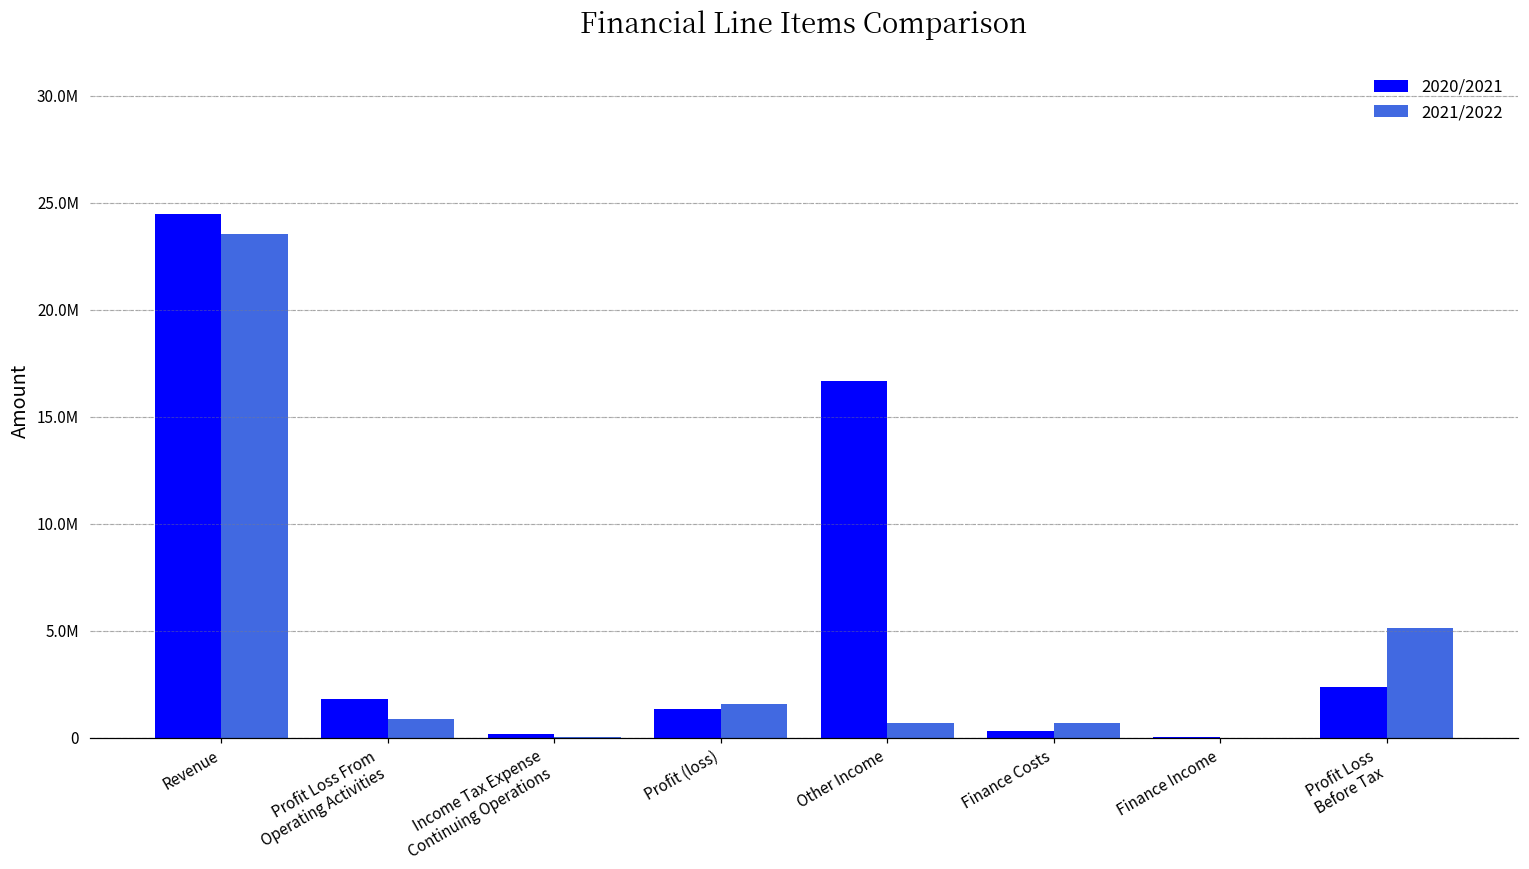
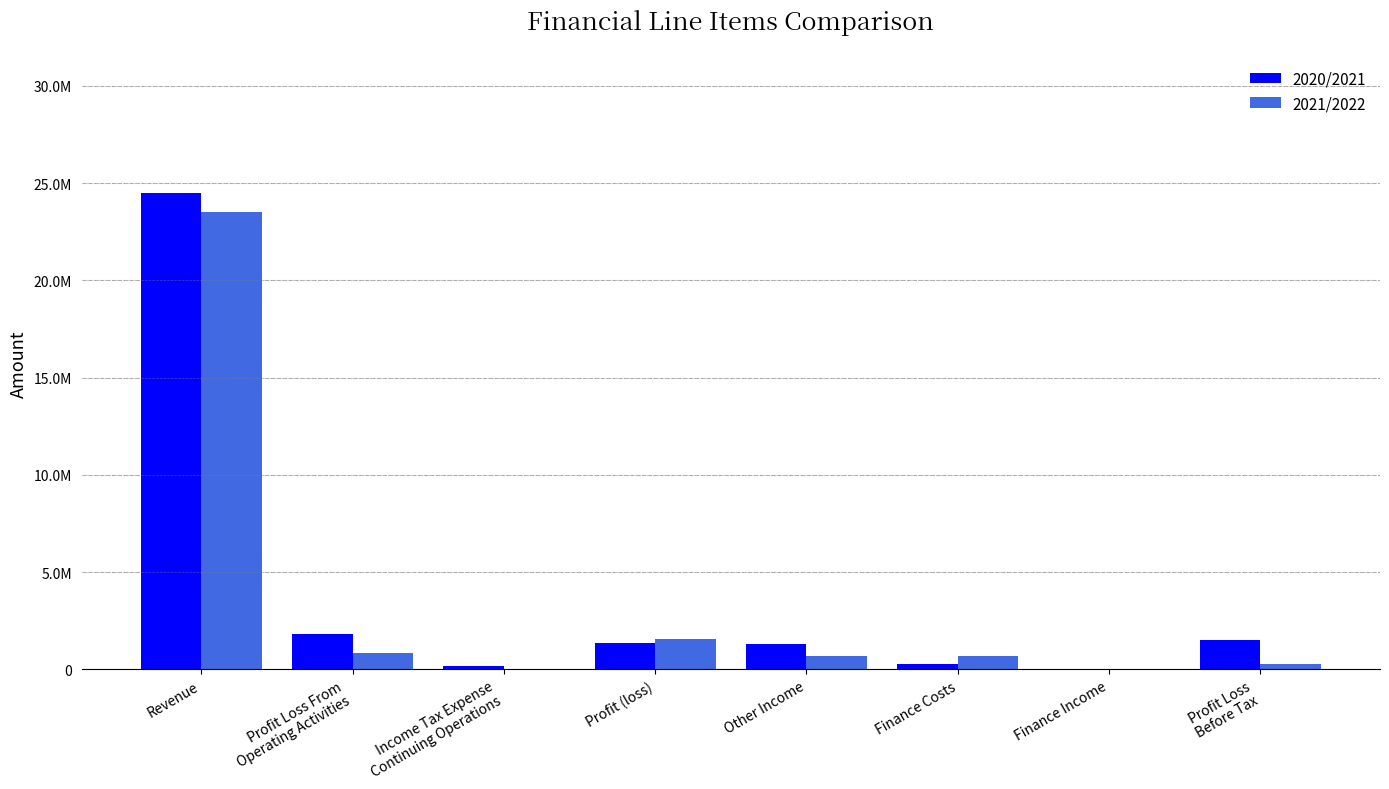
  {
    "2020/2021": {
      "Revenue": 24500000,
      "Profit Loss From Operating Activities": 1800000,
      "Income Tax Expense Continuing Operations": 200000,
      "Profit (loss)": 1400000,
-     "Other Income": 16700000,
+     "Other Income": 1300000,
      "Finance Costs": 300000,
-     "Profit Loss Before Tax": 2300000
+     "Profit Loss Before Tax": 1500000
    },
    "2021/2022": {
      "Revenue": 23500000,
      "Profit Loss From Operating Activities": 900000,
      "Profit (loss)": 1600000,
      "Other Income": 700000,
      "Finance Costs": 700000,
      "Finance Income": 0,
-     "Profit Loss Before Tax": 5100000
+     "Profit Loss Before Tax": 300000
    }
  }
